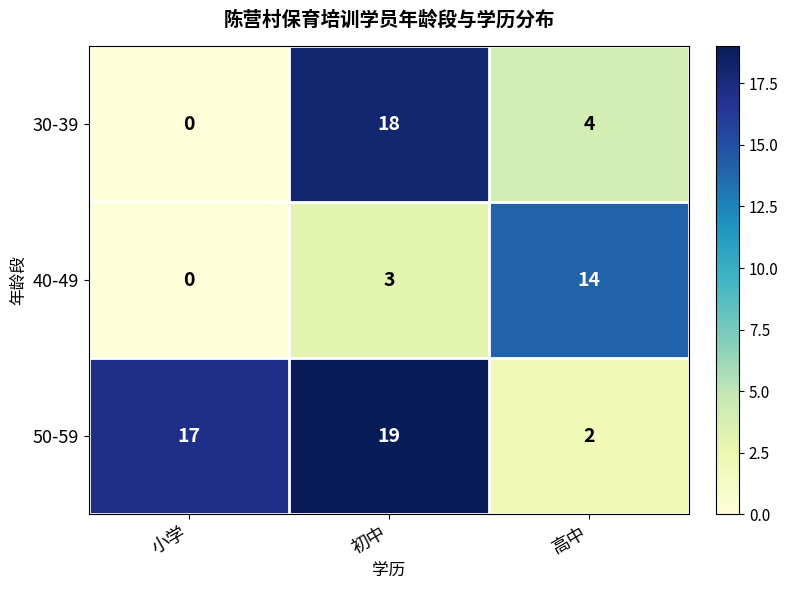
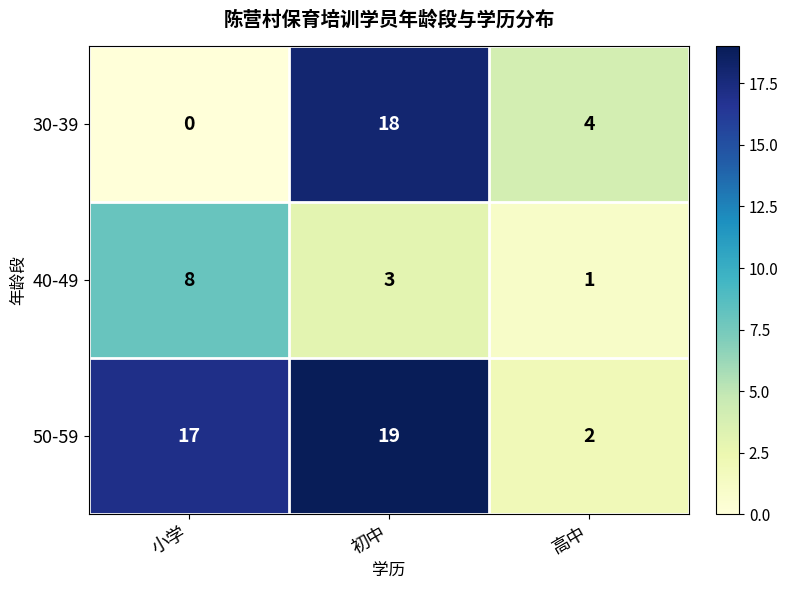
  {
    "30-39": {
      "小学": 0,
      "初中": 18,
      "高中": 4
    },
    "40-49": {
-     "小学": 0,
+     "小学": 8,
      "初中": 3,
-     "高中": 14
+     "高中": 1
    },
    "50-59": {
      "小学": 17,
      "初中": 19,
      "高中": 2
    }
  }
